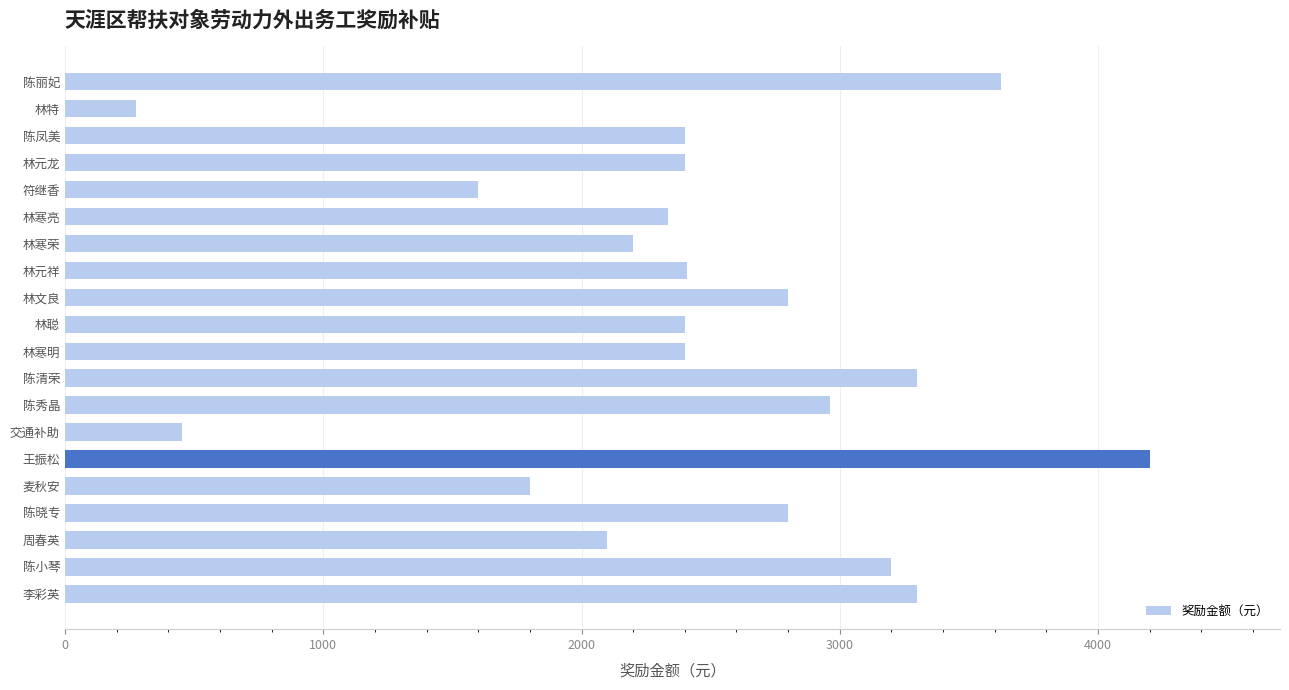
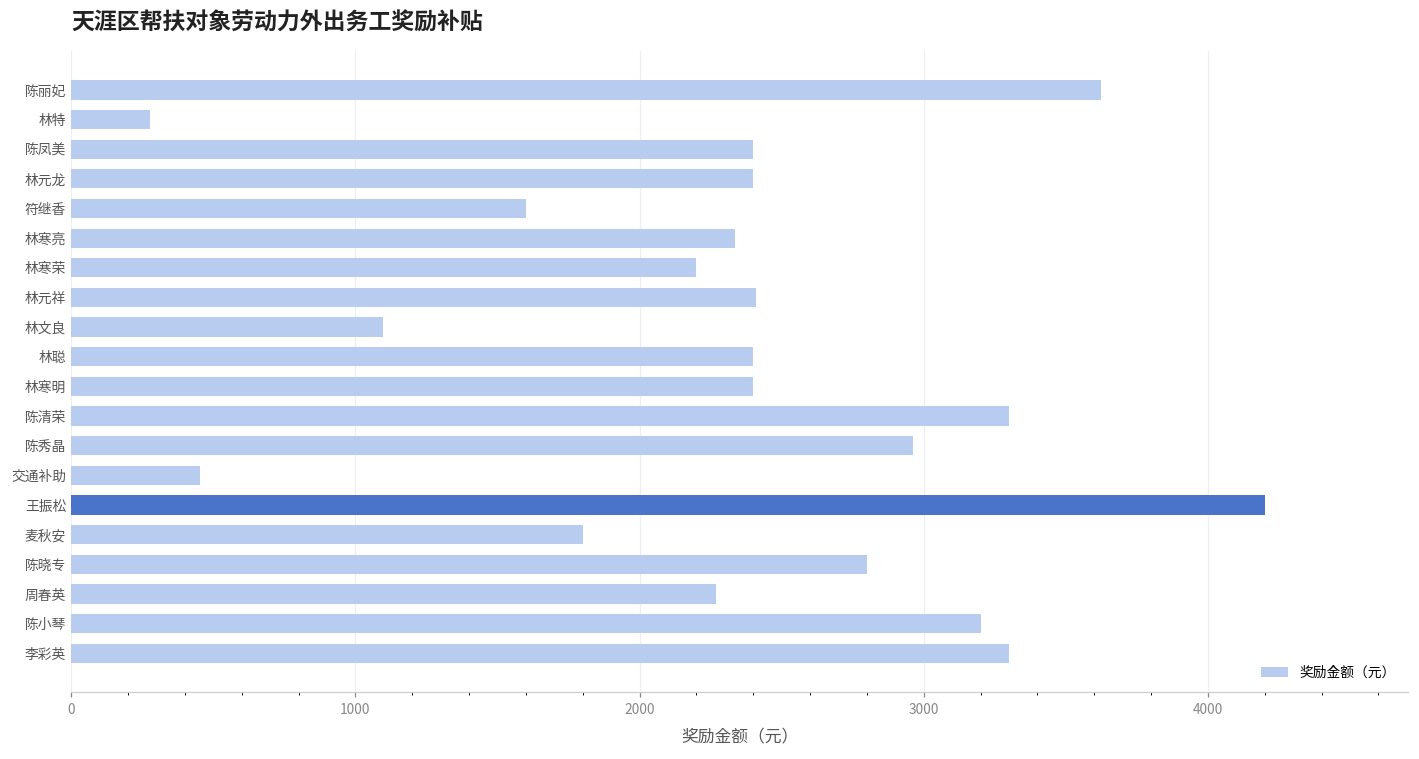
  {
    "陈丽妃": 3620,
    "林特": 280,
    "陈凤美": 2400,
    "林元龙": 2400,
    "符继香": 1600,
    "林寒亮": 2330,
    "林寒荣": 2200,
    "林元祥": 2410,
-   "林文良": 2800,
+   "林文良": 1100,
    "林聪": 2400,
    "林寒明": 2400,
    "陈清荣": 3300,
    "陈秀晶": 2960,
    "交通补助": 450,
    "王振松": 4200,
    "麦秋安": 1800,
    "陈晓专": 2800,
-   "周春英": 2100,
+   "周春英": 2270,
    "陈小琴": 3200,
    "李彩英": 3300
  }
